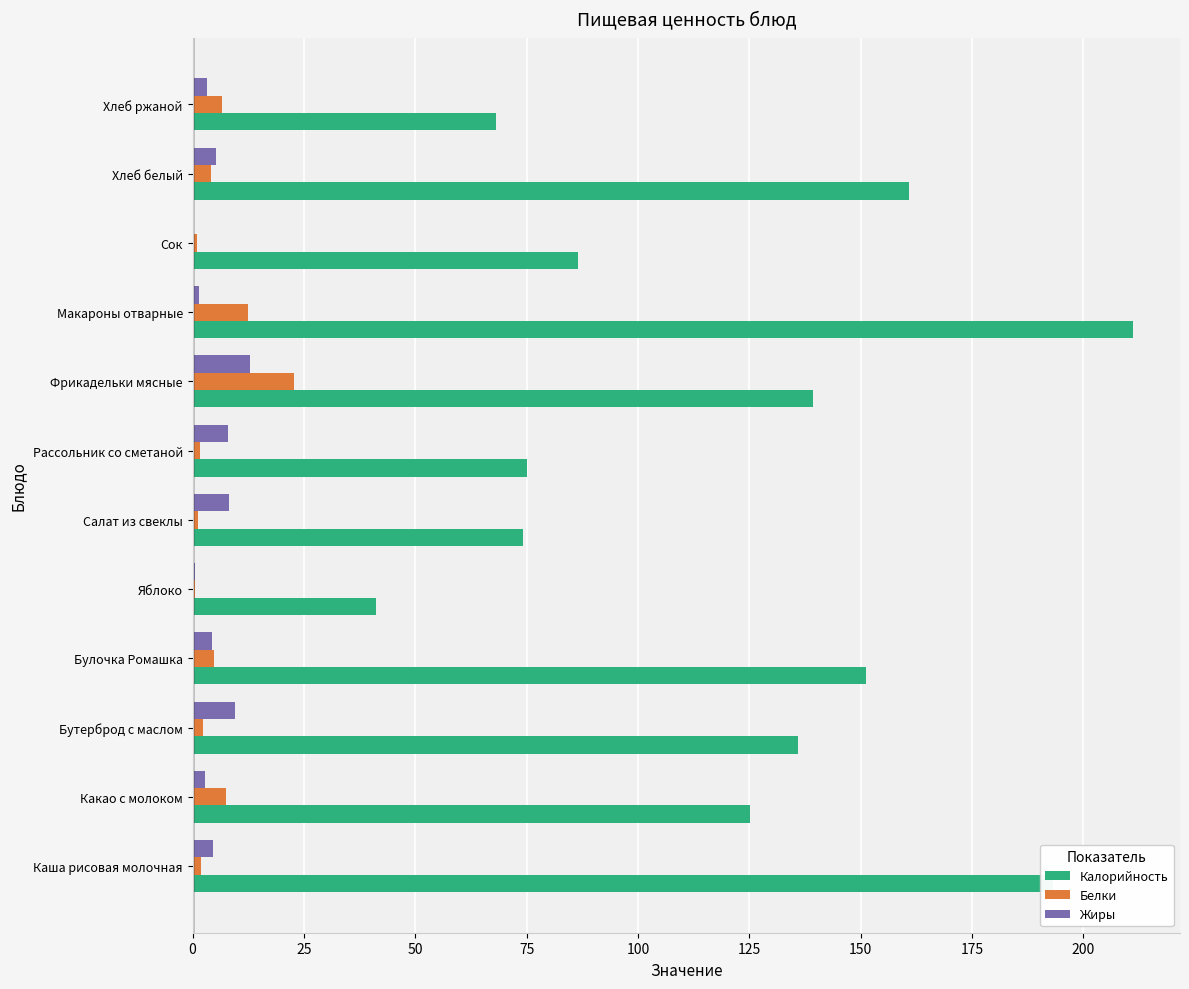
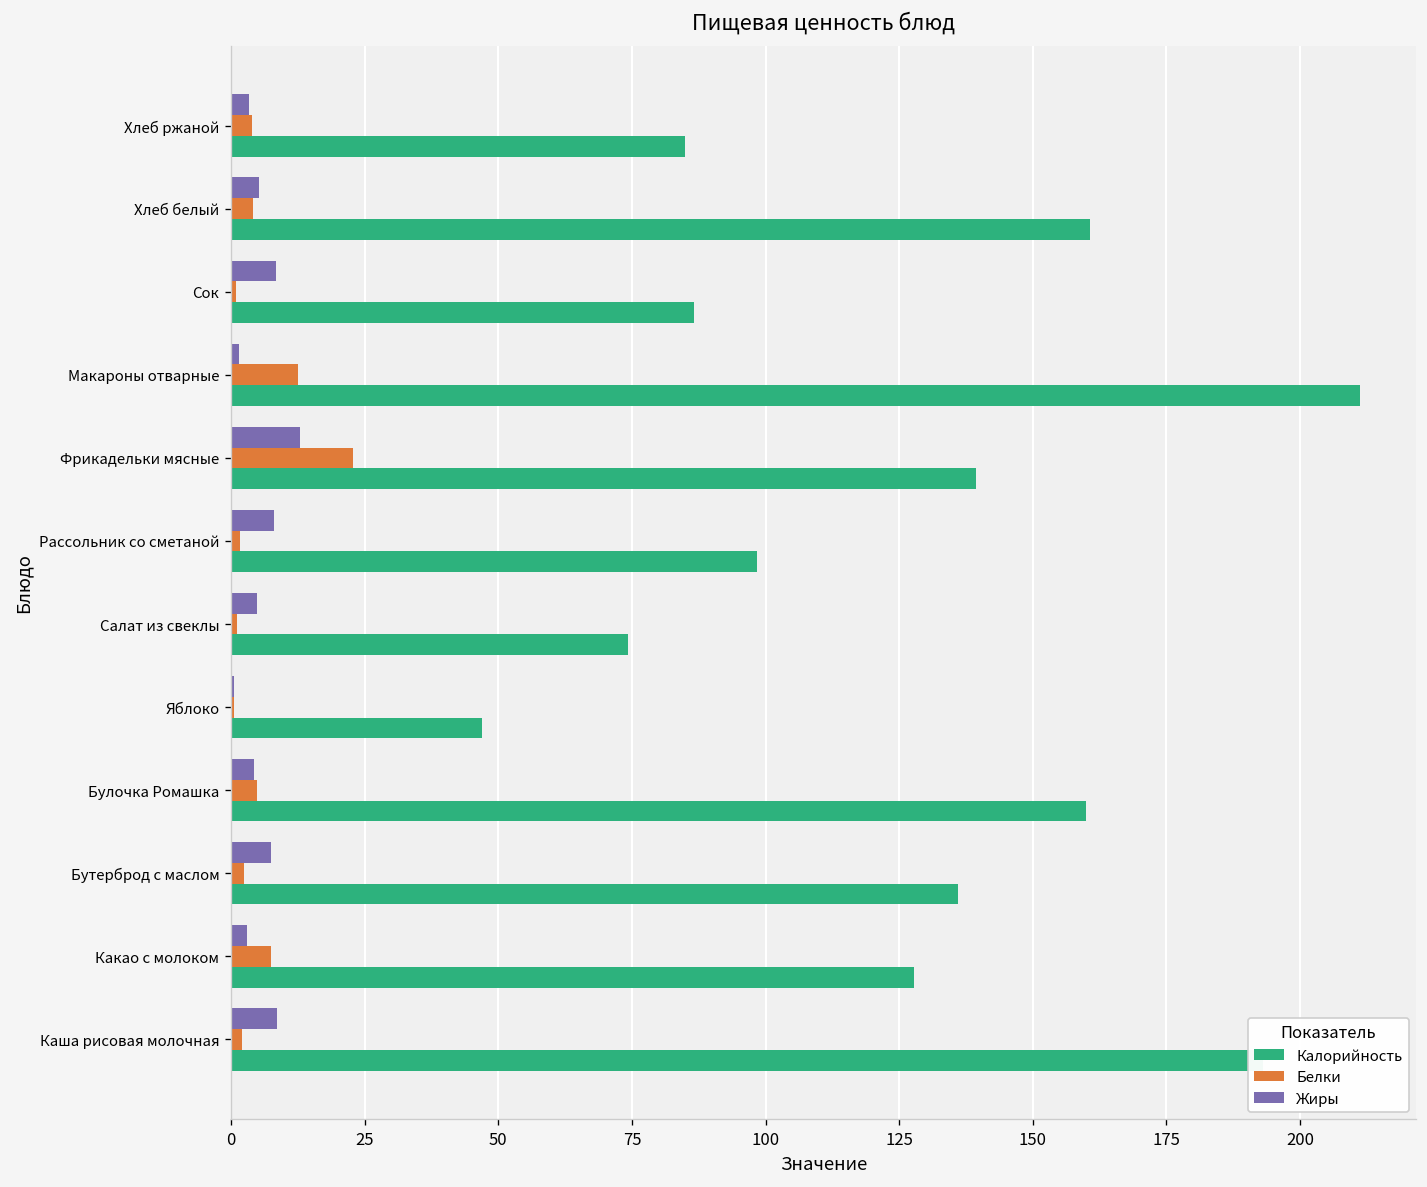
  {
    "Калорийность": {
-     "Хлеб ржаной": 68,
+     "Хлеб ржаной": 85,
      "Хлеб белый": 161,
      "Сок": 87,
      "Макароны отварные": 211,
      "Фрикадельки мясные": 139,
-     "Рассольник со сметаной": 75,
+     "Рассольник со сметаной": 98,
      "Салат из свеклы": 74,
-     "Яблоко": 41,
-     "Булочка Ромашка": 151,
+     "Яблоко": 47,
+     "Булочка Ромашка": 160,
      "Бутерброд с маслом": 136,
-     "Какао с молоком": 125
+     "Какао с молоком": 128
    },
    "Белки": {
-     "Хлеб ржаной": 7,
+     "Хлеб ржаной": 4,
      "Хлеб белый": 4,
      "Сок": 1,
      "Макароны отварные": 13,
      "Фрикадельки мясные": 23,
      "Рассольник со сметаной": 2,
      "Салат из свеклы": 1,
      "Яблоко": 1,
      "Булочка Ромашка": 5,
      "Бутерброд с маслом": 2,
      "Какао с молоком": 7,
      "Каша рисовая молочная": 2
    },
    "Жиры": {
      "Хлеб ржаной": 3,
      "Хлеб белый": 5,
-     "Сок": 0,
+     "Сок": 8,
      "Макароны отварные": 2,
      "Фрикадельки мясные": 13,
      "Рассольник со сметаной": 8,
-     "Салат из свеклы": 8,
+     "Салат из свеклы": 5,
      "Яблоко": 1,
      "Булочка Ромашка": 4,
-     "Бутерброд с маслом": 10,
+     "Бутерброд с маслом": 7,
      "Какао с молоком": 3,
-     "Каша рисовая молочная": 5
+     "Каша рисовая молочная": 9
    }
  }
